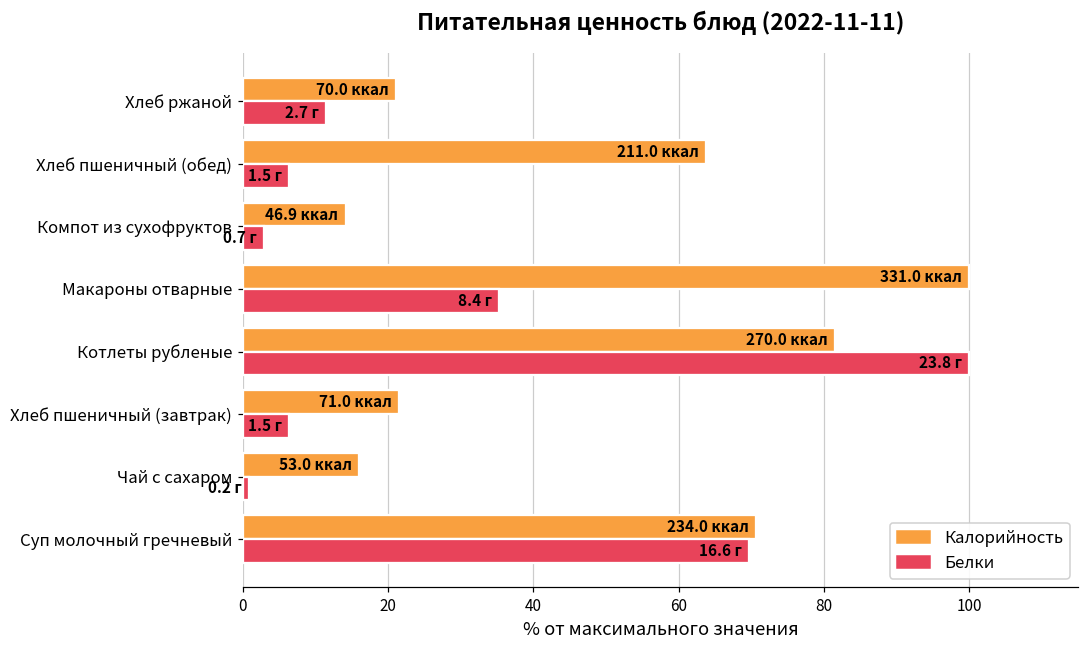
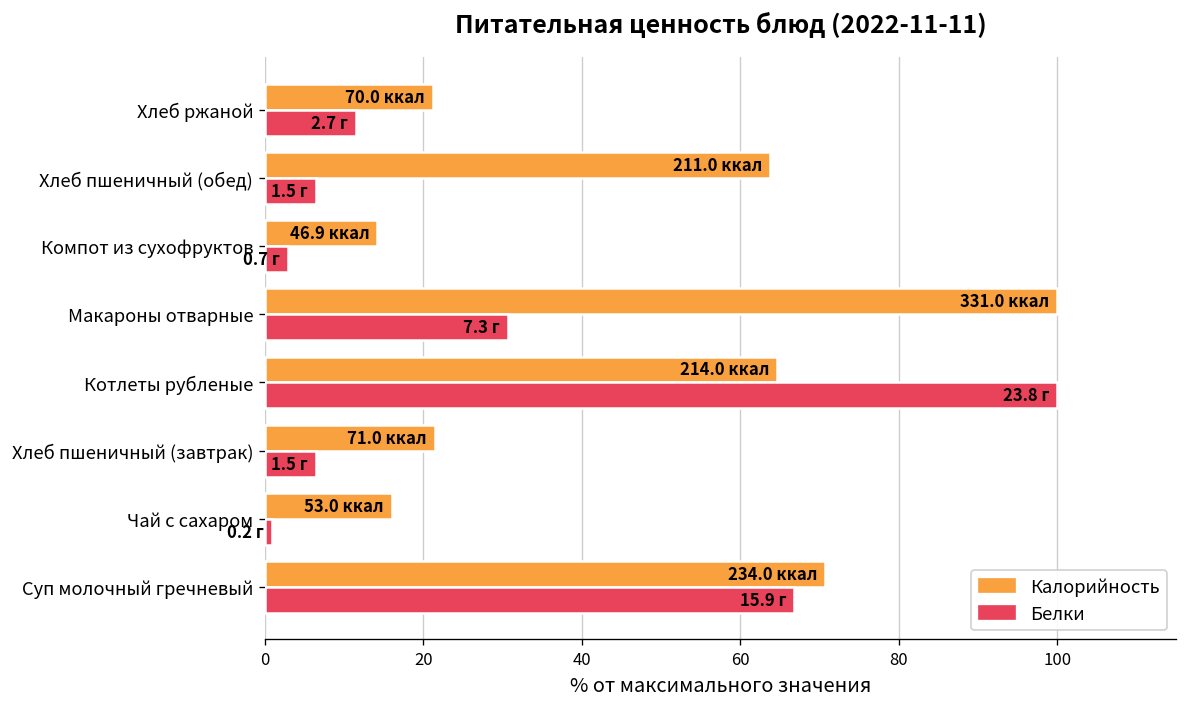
  {
    "Калорийность": {
-     "Котлеты рубленые": 270.0
+     "Котлеты рубленые": 214.0
    },
    "Белки": {
-     "Макароны отварные": 8.4,
-     "Суп молочный гречневый": 16.6
+     "Макароны отварные": 7.3,
+     "Суп молочный гречневый": 15.9
    }
  }
